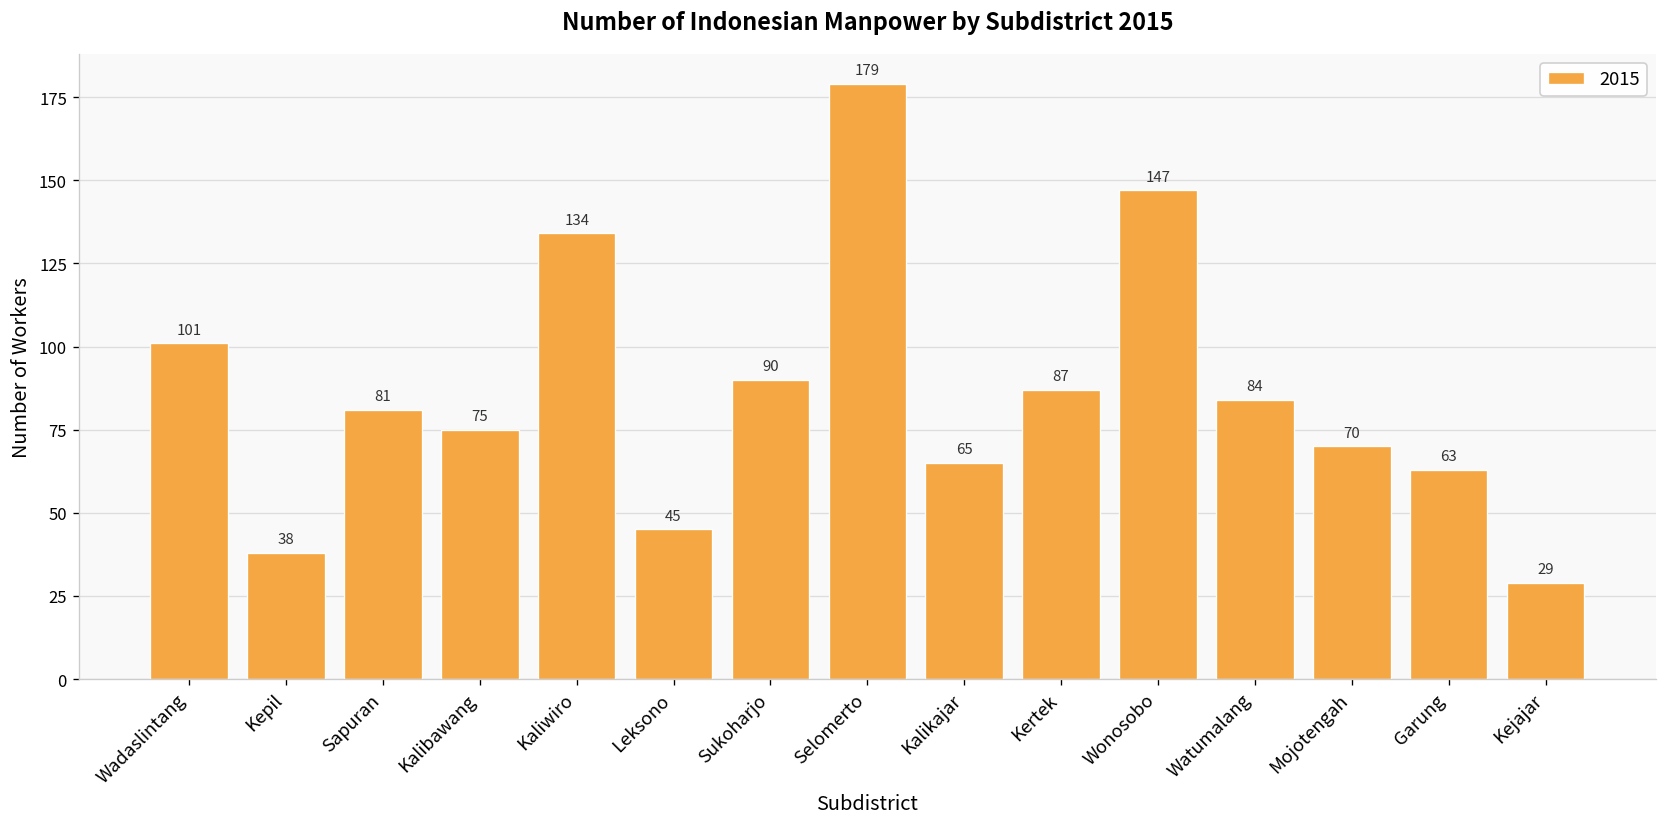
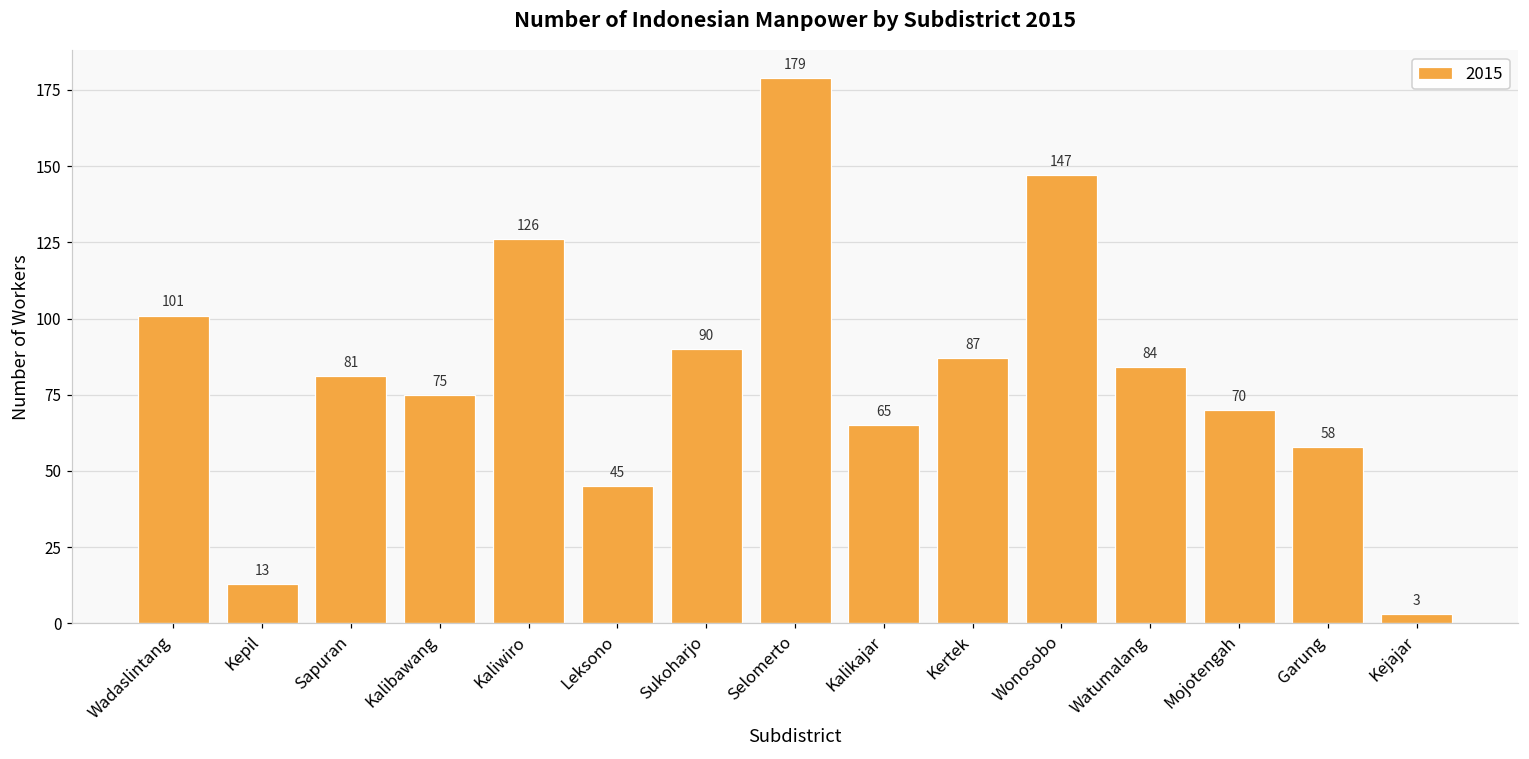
  {
    "Wadaslintang": 101,
-   "Kepil": 38,
+   "Kepil": 13,
    "Sapuran": 81,
    "Kalibawang": 75,
-   "Kaliwiro": 134,
+   "Kaliwiro": 126,
    "Leksono": 45,
    "Sukoharjo": 90,
    "Selomerto": 179,
    "Kalikajar": 65,
    "Kertek": 87,
    "Wonosobo": 147,
    "Watumalang": 84,
    "Mojotengah": 70,
-   "Garung": 63,
-   "Kejajar": 29
+   "Garung": 58,
+   "Kejajar": 3
  }
